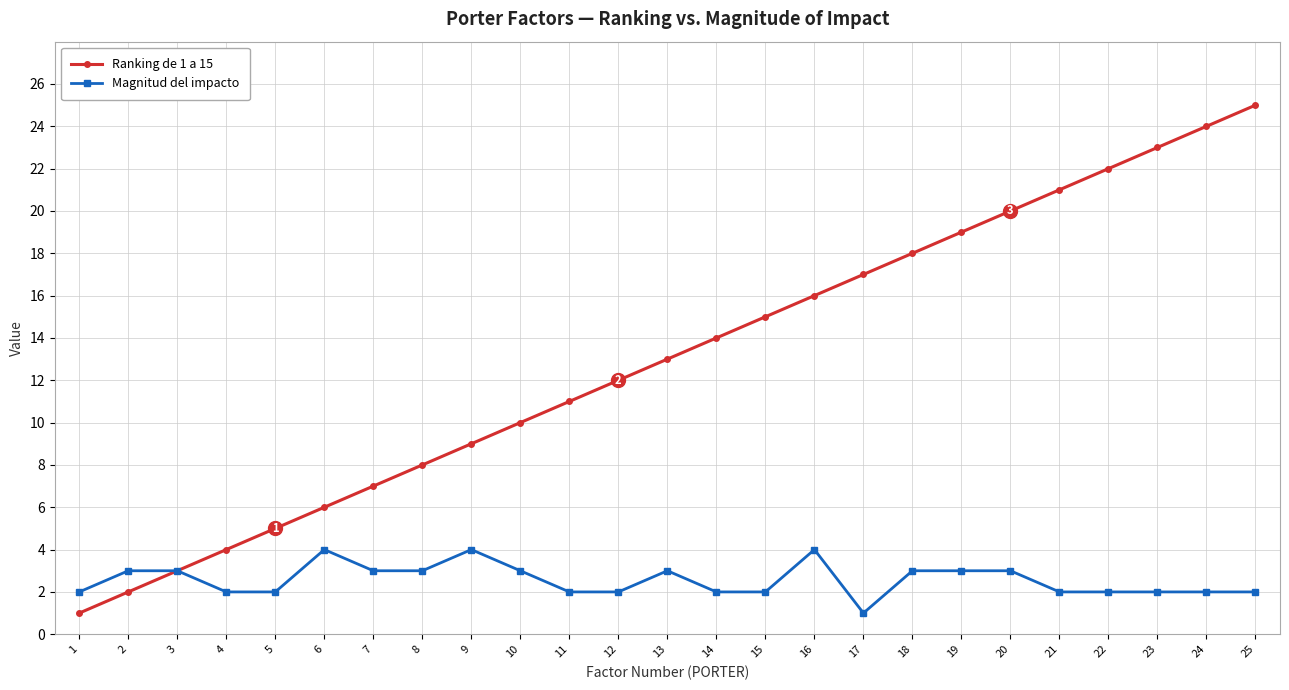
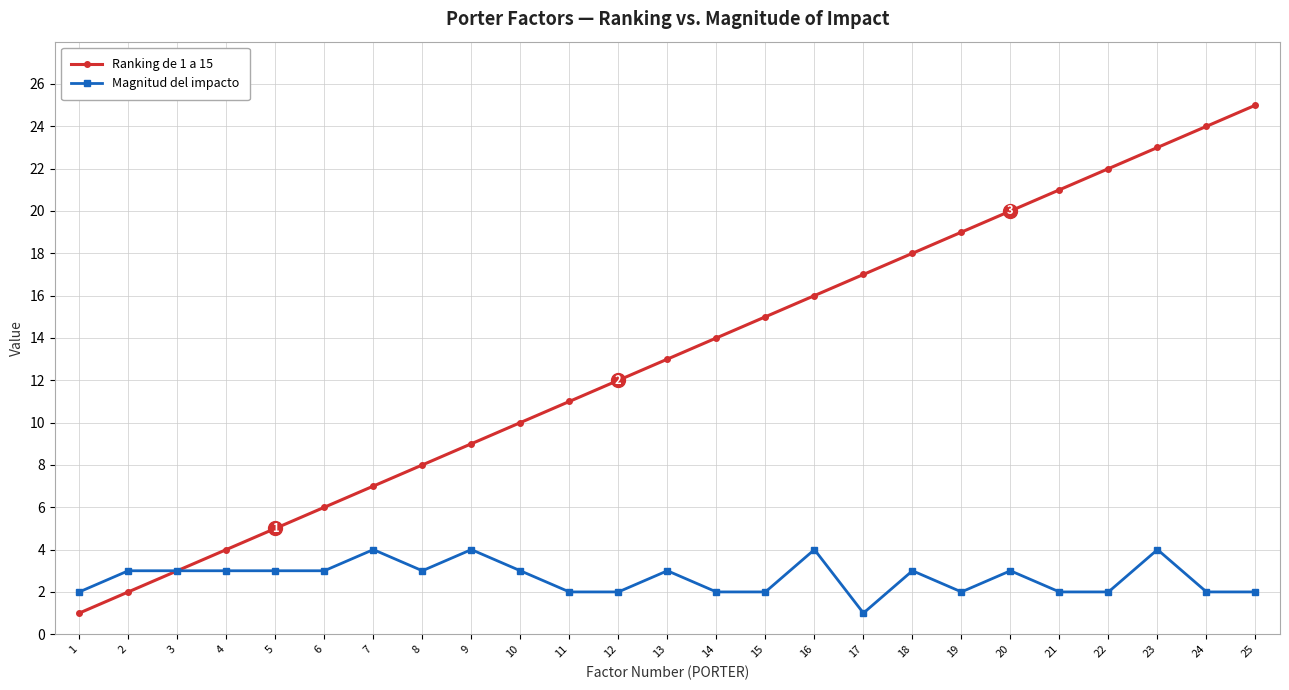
  {
    "Magnitud del impacto": {
      "1": 2,
      "2": 3,
-     "4": 2,
-     "5": 2,
-     "6": 4,
-     "7": 3,
+     "4": 3,
+     "5": 3,
+     "6": 3,
+     "7": 4,
      "8": 3,
      "9": 4,
      "10": 3,
      "11": 2,
      "12": 2,
      "13": 3,
      "14": 2,
      "15": 2,
      "16": 4,
      "17": 1,
      "18": 3,
-     "19": 3,
+     "19": 2,
      "20": 3,
      "21": 2,
      "22": 2,
-     "23": 2,
+     "23": 4,
      "24": 2,
      "25": 2
    }
  }
